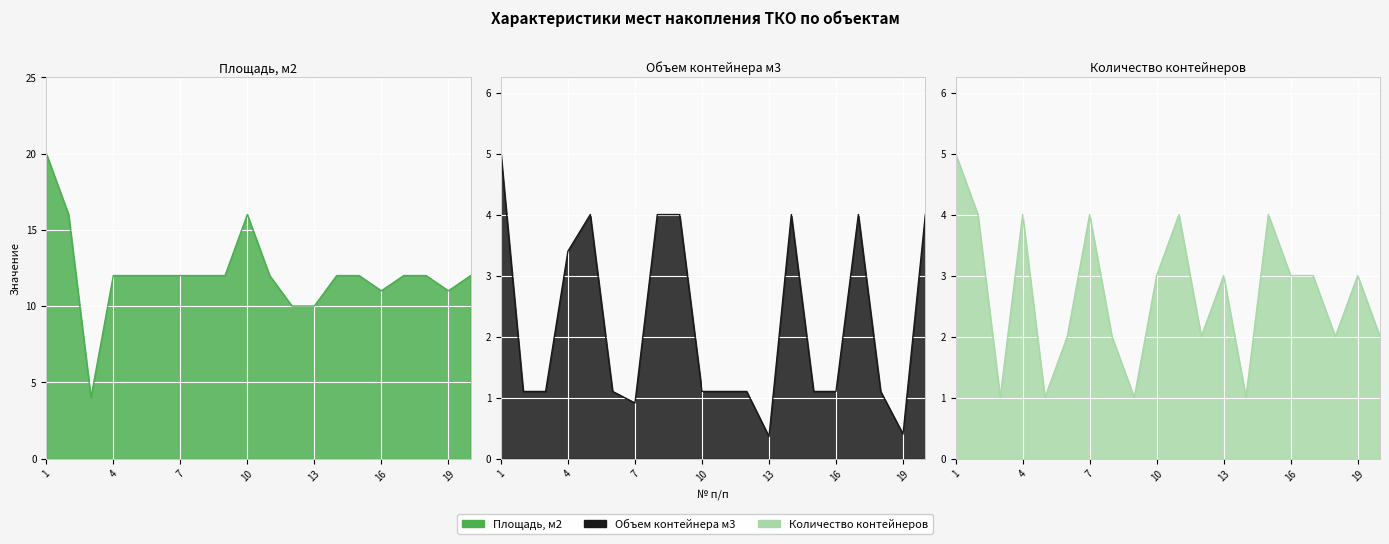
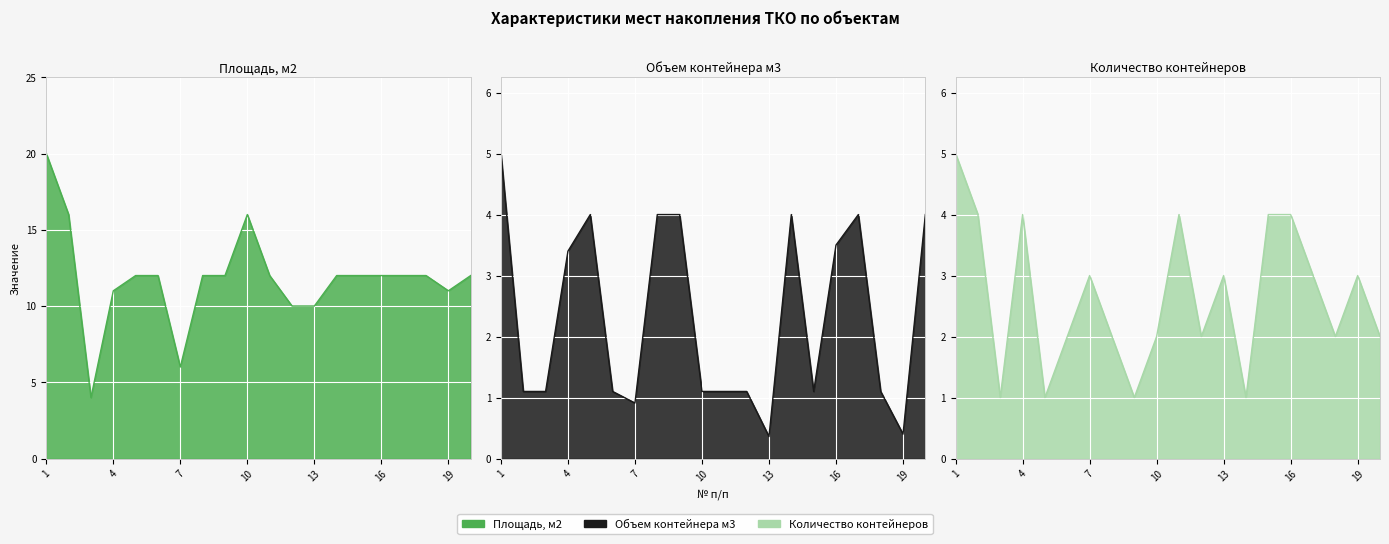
  {
    "Площадь, м2": {
      "1": 20,
-     "4": 12,
-     "7": 12,
+     "4": 11,
+     "7": 6,
      "10": 16,
      "13": 10,
-     "16": 11,
+     "16": 12,
      "19": 11
    },
    "Объем контейнера м3": {
      "1": 5.0,
      "4": 3.4,
      "7": 0.9,
      "10": 1.1,
      "13": 0.4,
-     "16": 1.1,
+     "16": 3.5,
      "19": 0.4
    },
    "Количество контейнеров": {
      "1": 5,
      "4": 4,
-     "7": 4,
-     "10": 3,
+     "7": 3,
+     "10": 2,
      "13": 3,
-     "16": 3,
+     "16": 4,
      "19": 3
    }
  }
